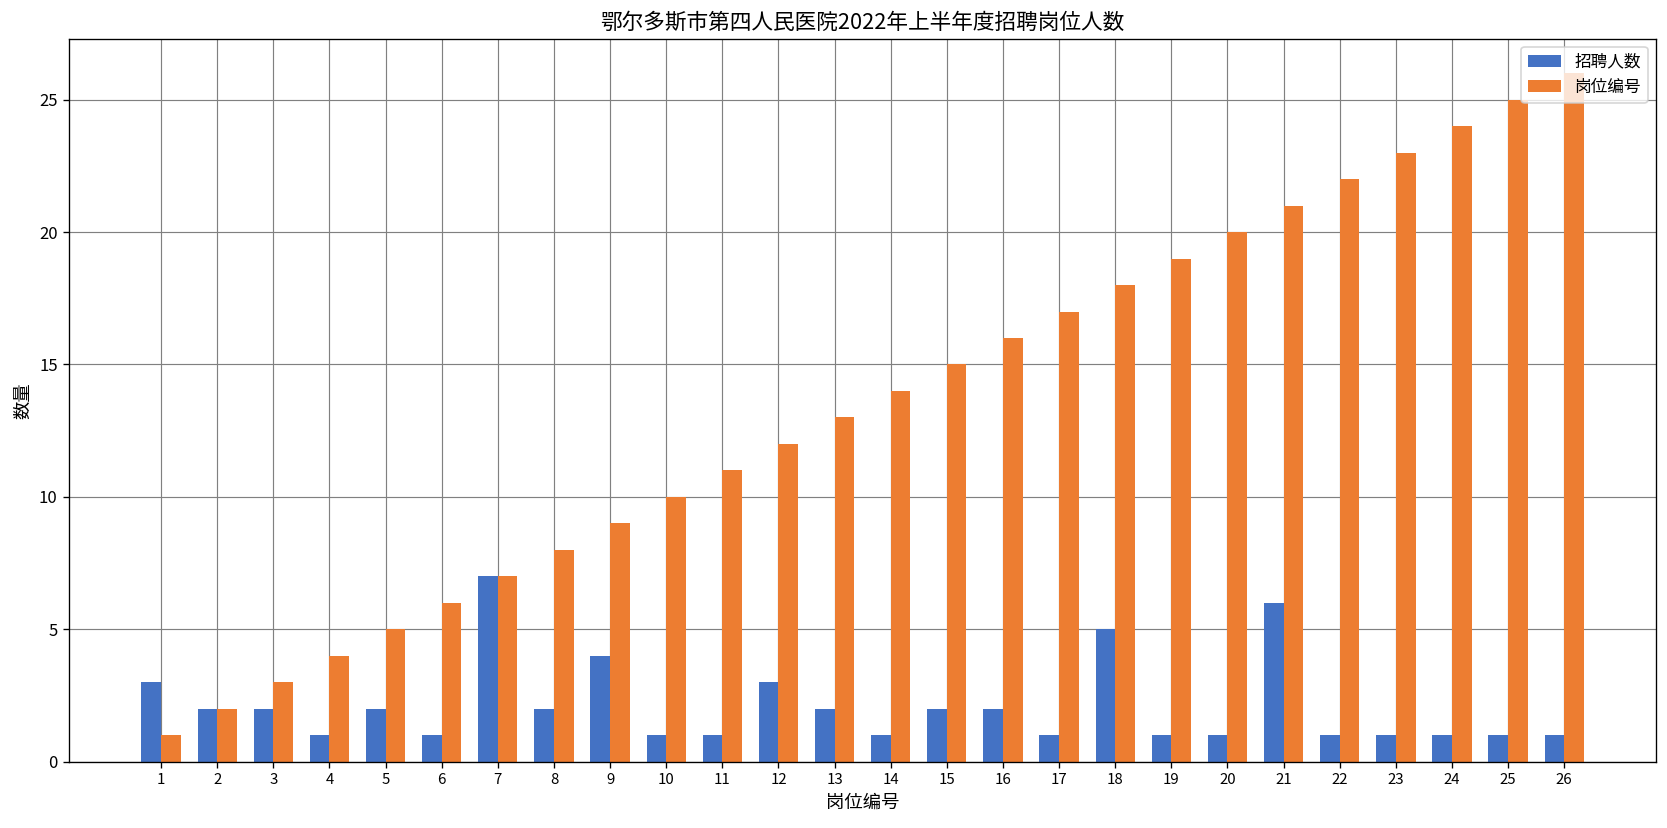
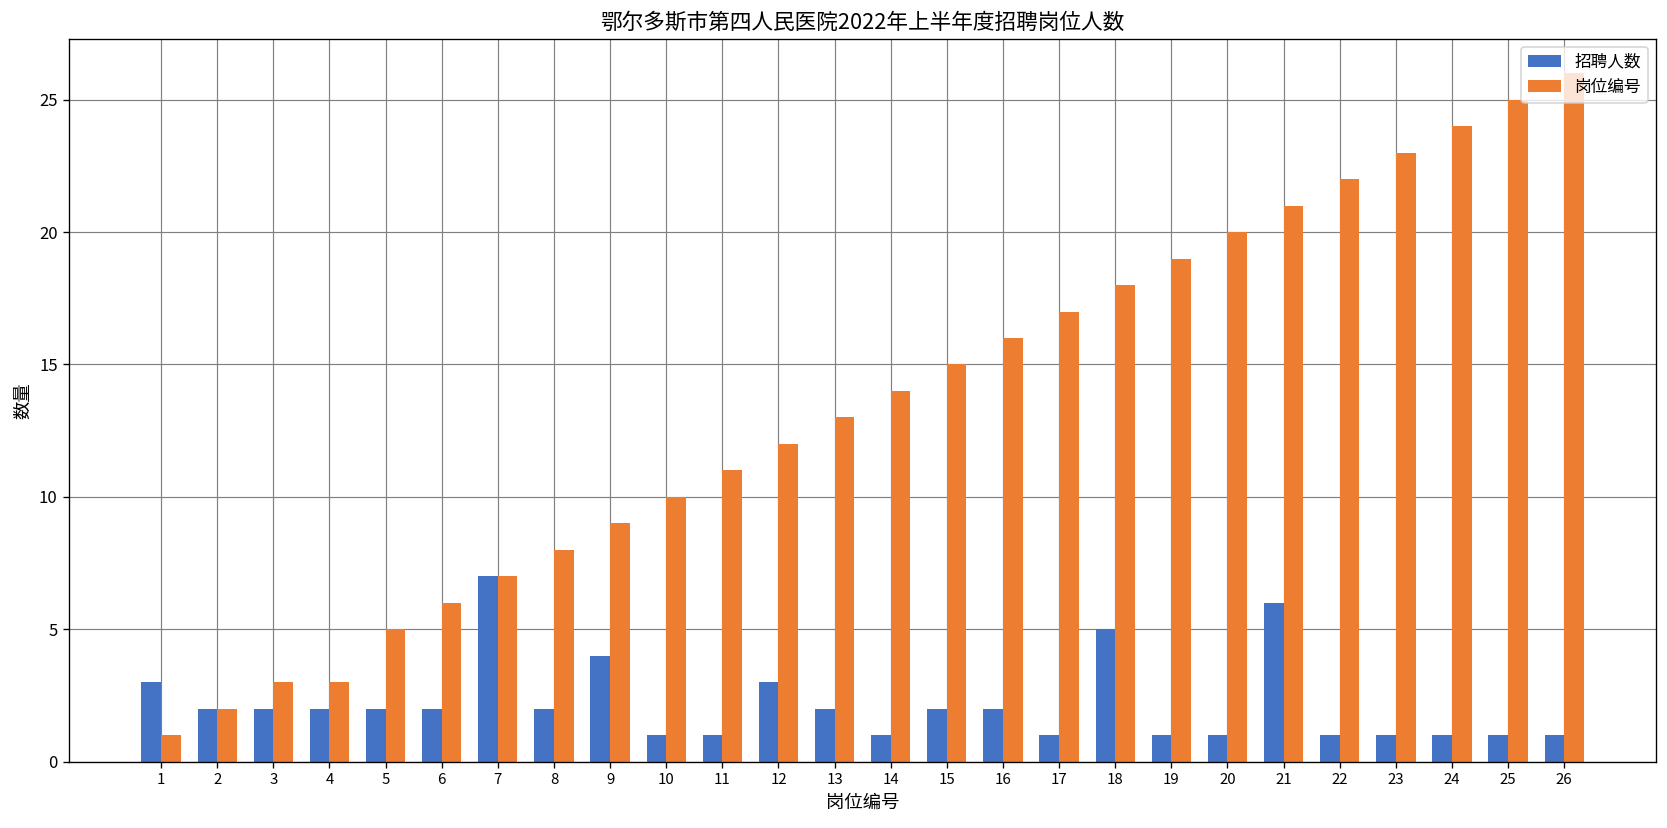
  {
    "招聘人数": {
      "1": 3,
      "2": 2,
      "3": 2,
-     "4": 1,
+     "4": 2,
      "5": 2,
-     "6": 1,
+     "6": 2,
      "7": 7,
      "8": 2,
      "9": 4,
      "10": 1,
      "11": 1,
      "12": 3,
      "13": 2,
      "14": 1,
      "15": 2,
      "16": 2,
      "17": 1,
      "18": 5,
      "19": 1,
      "20": 1,
      "21": 6,
      "22": 1,
      "23": 1,
      "24": 1,
      "25": 1,
      "26": 1
    },
    "岗位编号": {
      "1": 1,
      "2": 2,
      "3": 3,
-     "4": 4,
+     "4": 3,
      "5": 5,
      "6": 6,
      "7": 7,
      "8": 8,
      "9": 9,
      "10": 10,
      "11": 11,
      "12": 12,
      "13": 13,
      "14": 14,
      "15": 15,
      "16": 16,
      "17": 17,
      "18": 18,
      "19": 19,
      "20": 20,
      "21": 21,
      "22": 22,
      "23": 23,
      "24": 24,
      "25": 25
    }
  }
